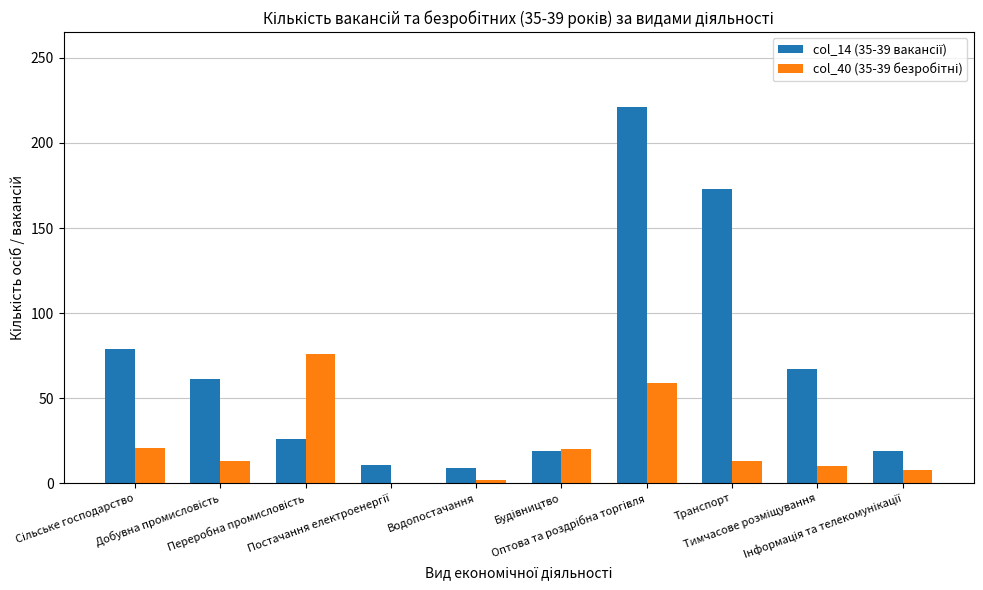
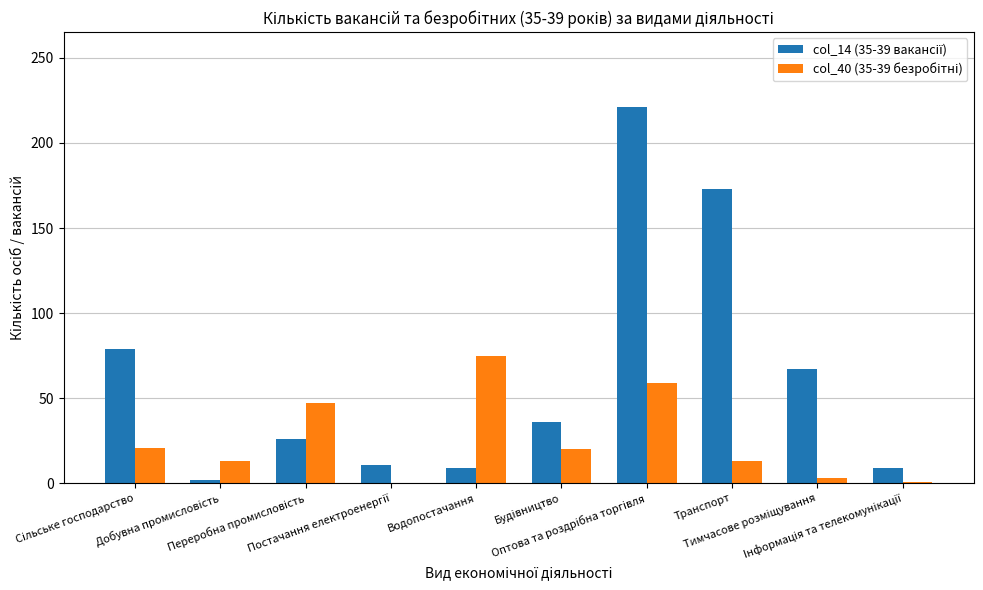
  {
    "col_14 (35-39 вакансії)": {
      "Сільське господарство": 79,
-     "Добувна промисловість": 61,
+     "Добувна промисловість": 2,
      "Переробна промисловість": 26,
      "Постачання електроенергії": 11,
      "Водопостачання": 9,
-     "Будівництво": 19,
+     "Будівництво": 36,
      "Оптова та роздрібна торгівля": 221,
      "Транспорт": 173,
      "Тимчасове розміщування": 67,
-     "Інформація та телекомунікації": 19
+     "Інформація та телекомунікації": 9
    },
    "col_40 (35-39 безробітні)": {
      "Сільське господарство": 21,
      "Добувна промисловість": 13,
-     "Переробна промисловість": 76,
+     "Переробна промисловість": 47,
      "Постачання електроенергії": 0,
-     "Водопостачання": 2,
+     "Водопостачання": 75,
      "Будівництво": 20,
      "Оптова та роздрібна торгівля": 59,
      "Транспорт": 13,
-     "Тимчасове розміщування": 10,
-     "Інформація та телекомунікації": 8
+     "Тимчасове розміщування": 3,
+     "Інформація та телекомунікації": 1
    }
  }
